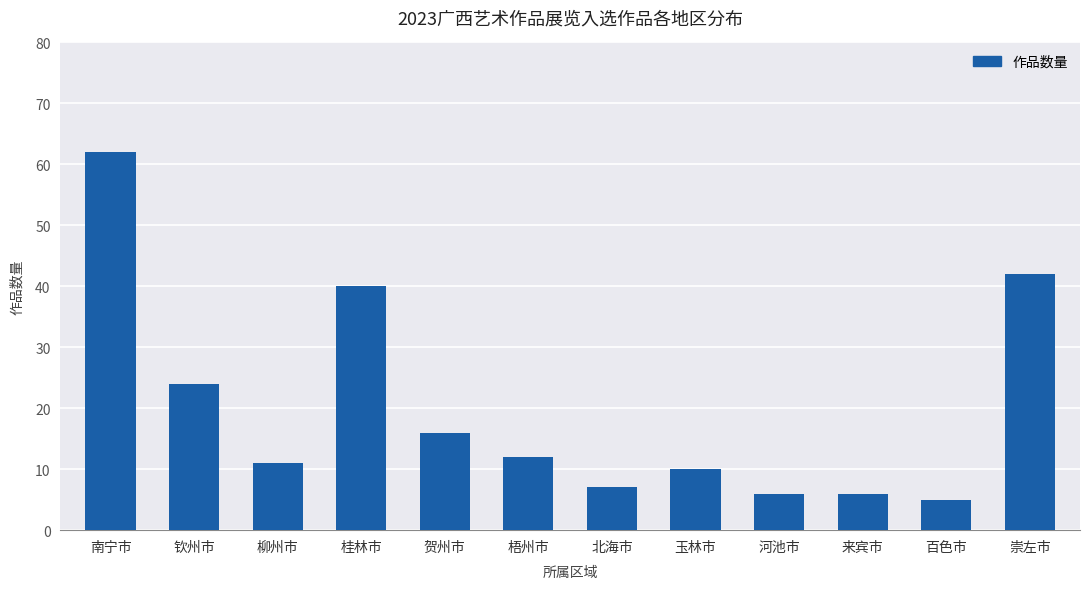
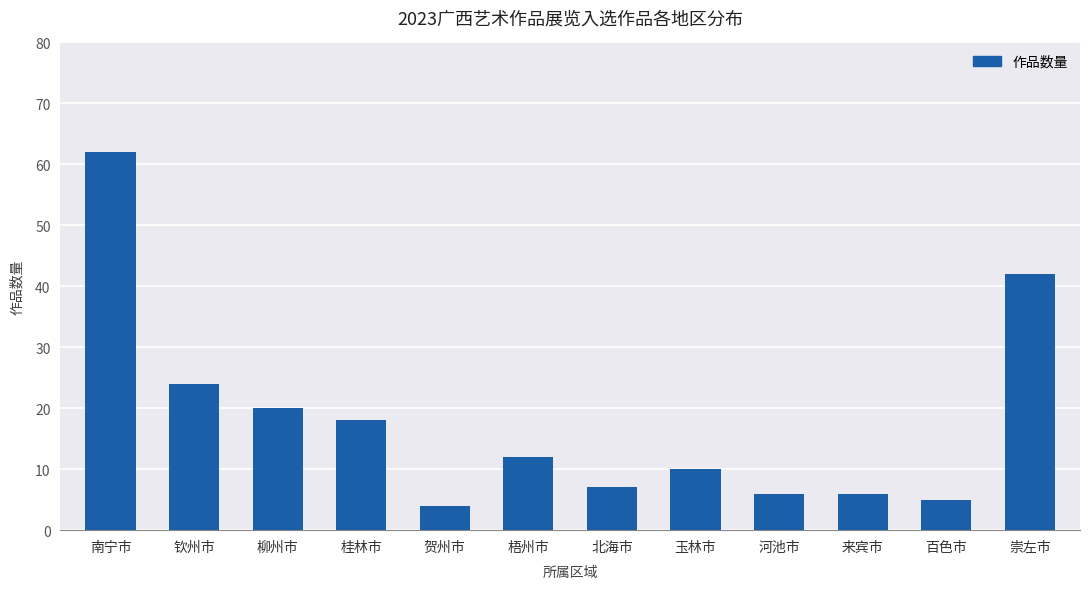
  {
    "南宁市": 62,
    "钦州市": 24,
-   "柳州市": 11,
-   "桂林市": 40,
-   "贺州市": 16,
+   "柳州市": 20,
+   "桂林市": 18,
+   "贺州市": 4,
    "梧州市": 12,
    "北海市": 7,
    "玉林市": 10,
    "河池市": 6,
    "来宾市": 6,
    "百色市": 5,
    "崇左市": 42
  }
